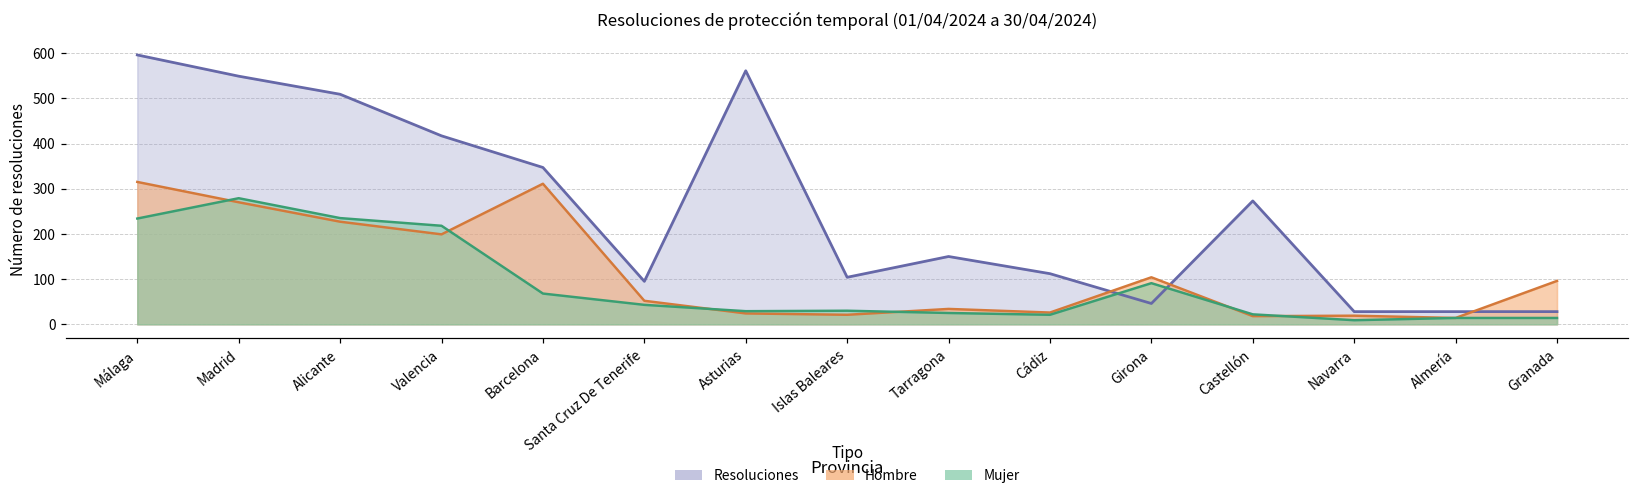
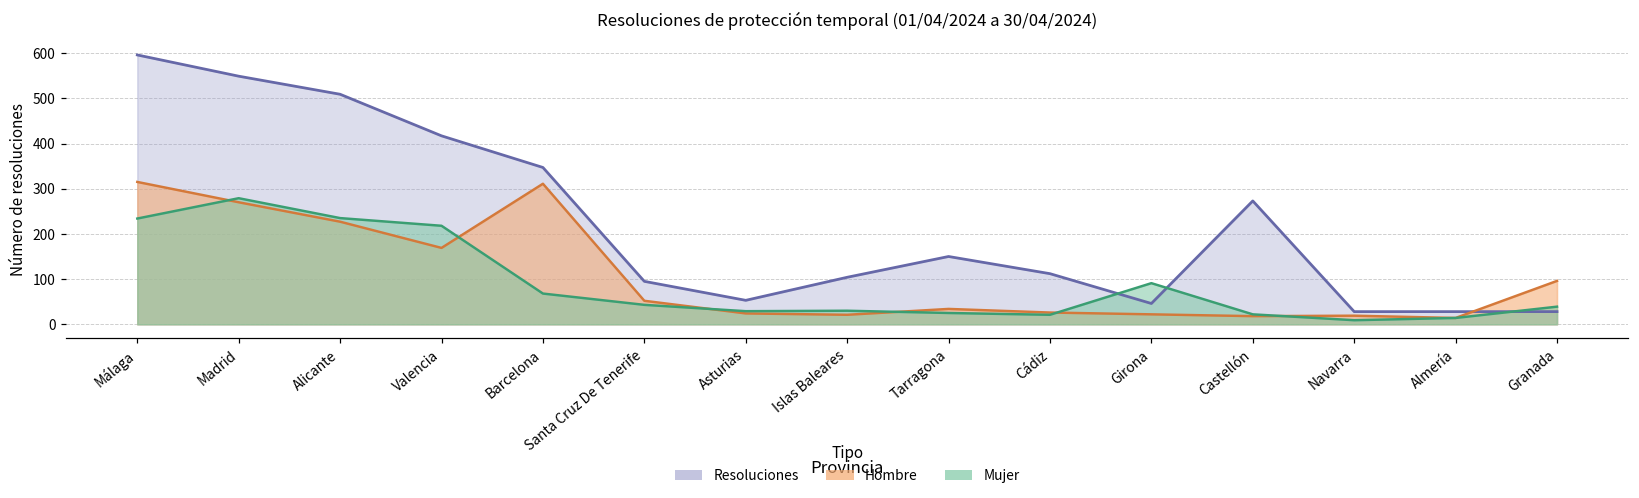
  {
    "Resoluciones": {
      "Málaga": 600,
      "Madrid": 550,
      "Alicante": 510,
      "Valencia": 420,
      "Barcelona": 350,
      "Santa Cruz De Tenerife": 100,
-     "Asturias": 560,
+     "Asturias": 50,
      "Islas Baleares": 100,
      "Tarragona": 150,
      "Cádiz": 110,
      "Girona": 50,
      "Castellón": 270,
      "Navarra": 30,
      "Almería": 30,
      "Granada": 30
    },
    "Hombre": {
      "Málaga": 320,
      "Madrid": 270,
      "Alicante": 230,
-     "Valencia": 200,
+     "Valencia": 170,
      "Barcelona": 310,
      "Santa Cruz De Tenerife": 50,
      "Islas Baleares": 20,
      "Tarragona": 30,
-     "Girona": 100,
+     "Girona": 20,
      "Navarra": 20,
      "Granada": 100
    },
    "Mujer": {
      "Málaga": 230,
      "Madrid": 280,
      "Alicante": 240,
      "Valencia": 220,
      "Barcelona": 70,
      "Santa Cruz De Tenerife": 40,
      "Islas Baleares": 30,
      "Tarragona": 30,
      "Girona": 90,
      "Navarra": 10,
-     "Granada": 10
+     "Granada": 40
    }
  }
